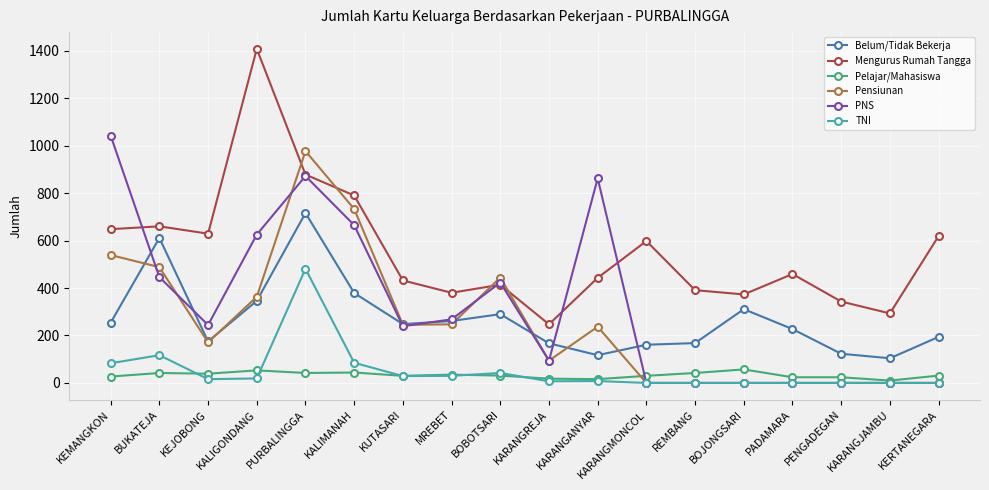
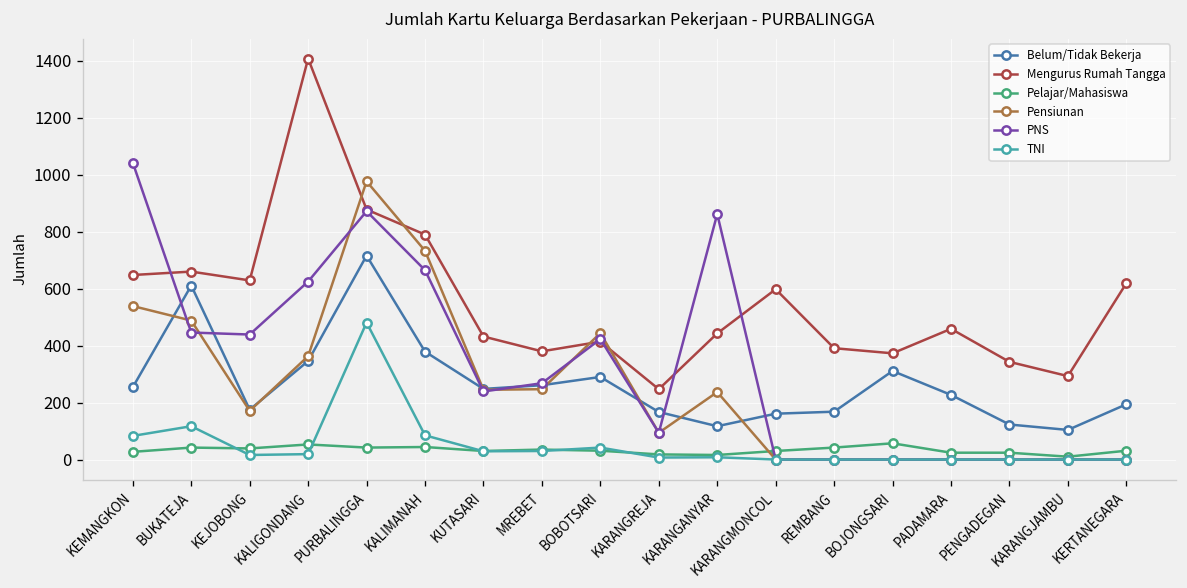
  {
    "PNS": {
      "KEMANGKON": 1040,
      "BUKATEJA": 450,
-     "KEJOBONG": 240,
+     "KEJOBONG": 440,
      "KALIGONDANG": 630,
      "KALIMANAH": 670,
      "KARANGANYAR": 860
    }
  }
